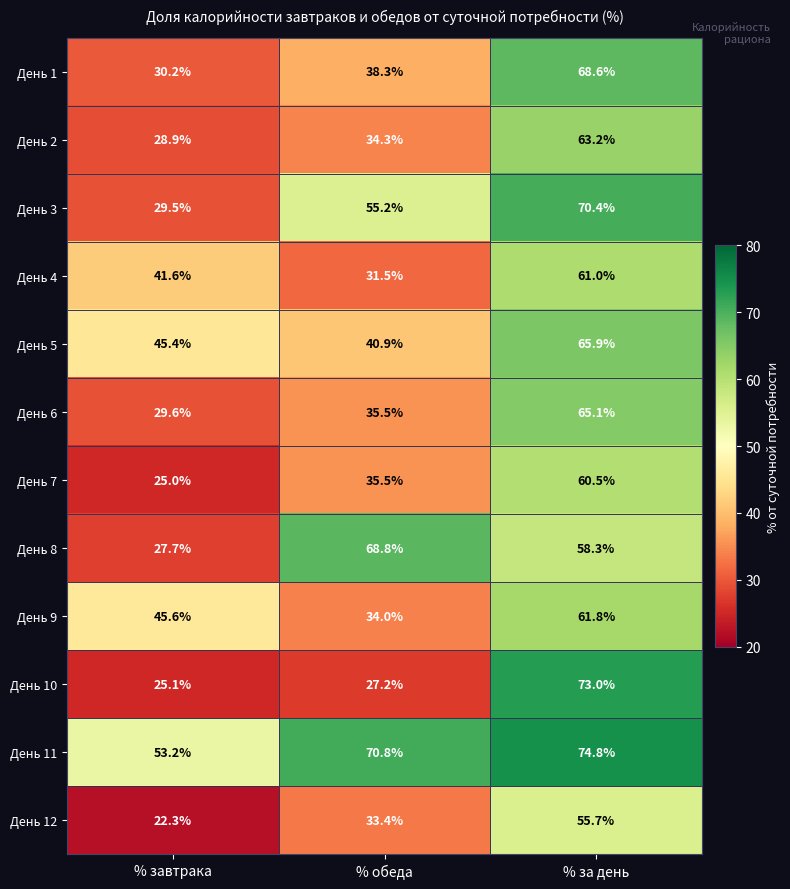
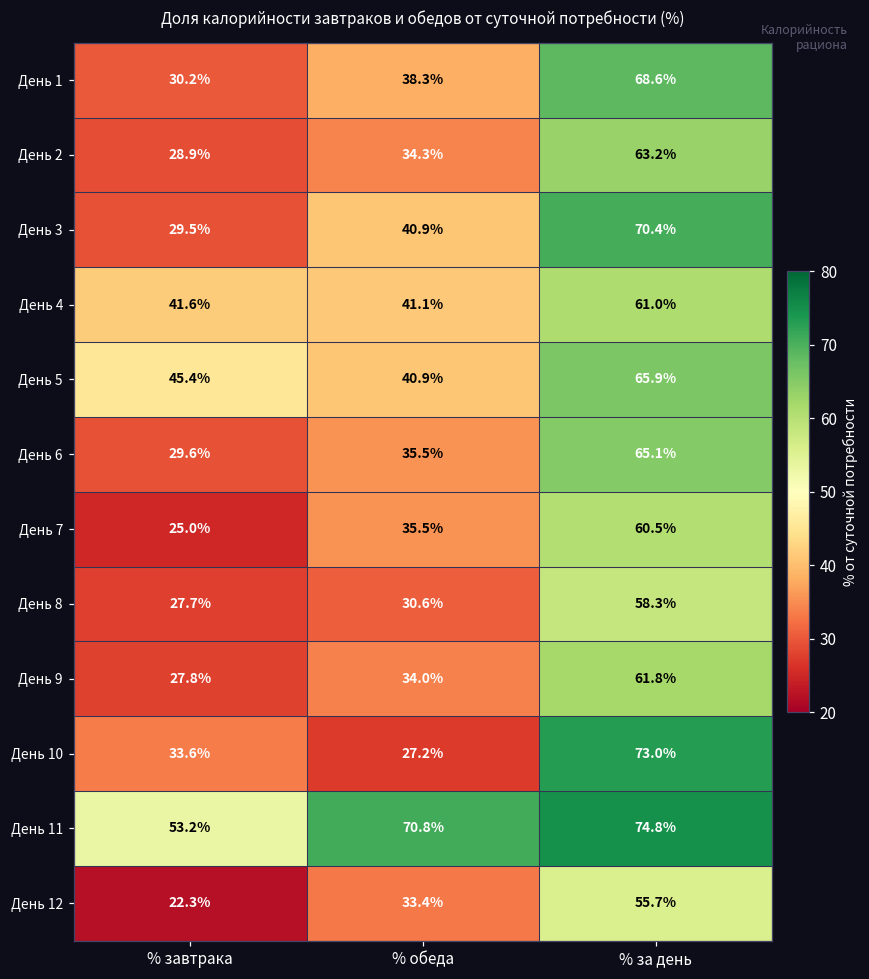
  {
    "День 1": {
      "% завтрака": "30.2%",
      "% обеда": "38.3%",
      "% за день": "68.6%"
    },
    "День 2": {
      "% завтрака": "28.9%",
      "% обеда": "34.3%",
      "% за день": "63.2%"
    },
    "День 3": {
      "% завтрака": "29.5%",
-     "% обеда": "55.2%",
+     "% обеда": "40.9%",
      "% за день": "70.4%"
    },
    "День 4": {
      "% завтрака": "41.6%",
-     "% обеда": "31.5%",
+     "% обеда": "41.1%",
      "% за день": "61.0%"
    },
    "День 5": {
      "% завтрака": "45.4%",
      "% обеда": "40.9%",
      "% за день": "65.9%"
    },
    "День 6": {
      "% завтрака": "29.6%",
      "% обеда": "35.5%",
      "% за день": "65.1%"
    },
    "День 7": {
      "% завтрака": "25.0%",
      "% обеда": "35.5%",
      "% за день": "60.5%"
    },
    "День 8": {
      "% завтрака": "27.7%",
-     "% обеда": "68.8%",
+     "% обеда": "30.6%",
      "% за день": "58.3%"
    },
    "День 9": {
-     "% завтрака": "45.6%",
+     "% завтрака": "27.8%",
      "% обеда": "34.0%",
      "% за день": "61.8%"
    },
    "День 10": {
-     "% завтрака": "25.1%",
+     "% завтрака": "33.6%",
      "% обеда": "27.2%",
      "% за день": "73.0%"
    },
    "День 11": {
      "% завтрака": "53.2%",
      "% обеда": "70.8%",
      "% за день": "74.8%"
    },
    "День 12": {
      "% завтрака": "22.3%",
      "% обеда": "33.4%",
      "% за день": "55.7%"
    }
  }
